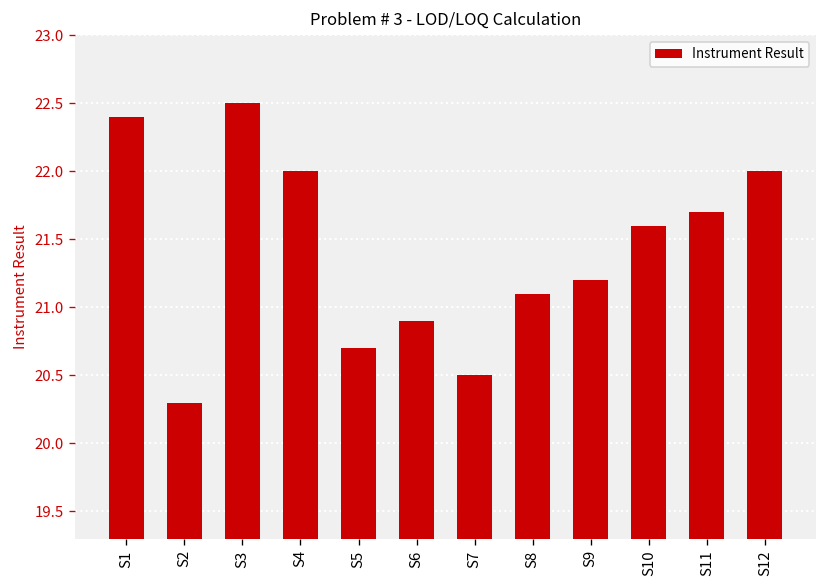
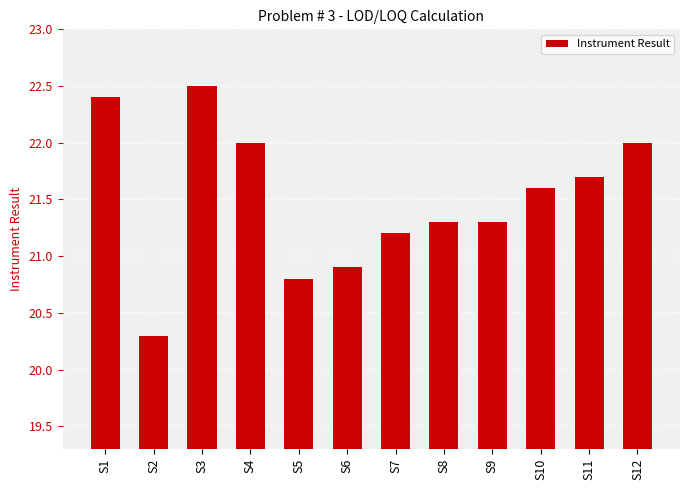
  {
    "S1": 22.4,
    "S2": 20.3,
    "S3": 22.5,
    "S4": 22.0,
-   "S5": 20.7,
+   "S5": 20.8,
    "S6": 20.9,
-   "S7": 20.5,
-   "S8": 21.1,
-   "S9": 21.2,
+   "S7": 21.2,
+   "S8": 21.3,
+   "S9": 21.3,
    "S10": 21.6,
    "S11": 21.7,
    "S12": 22.0
  }
